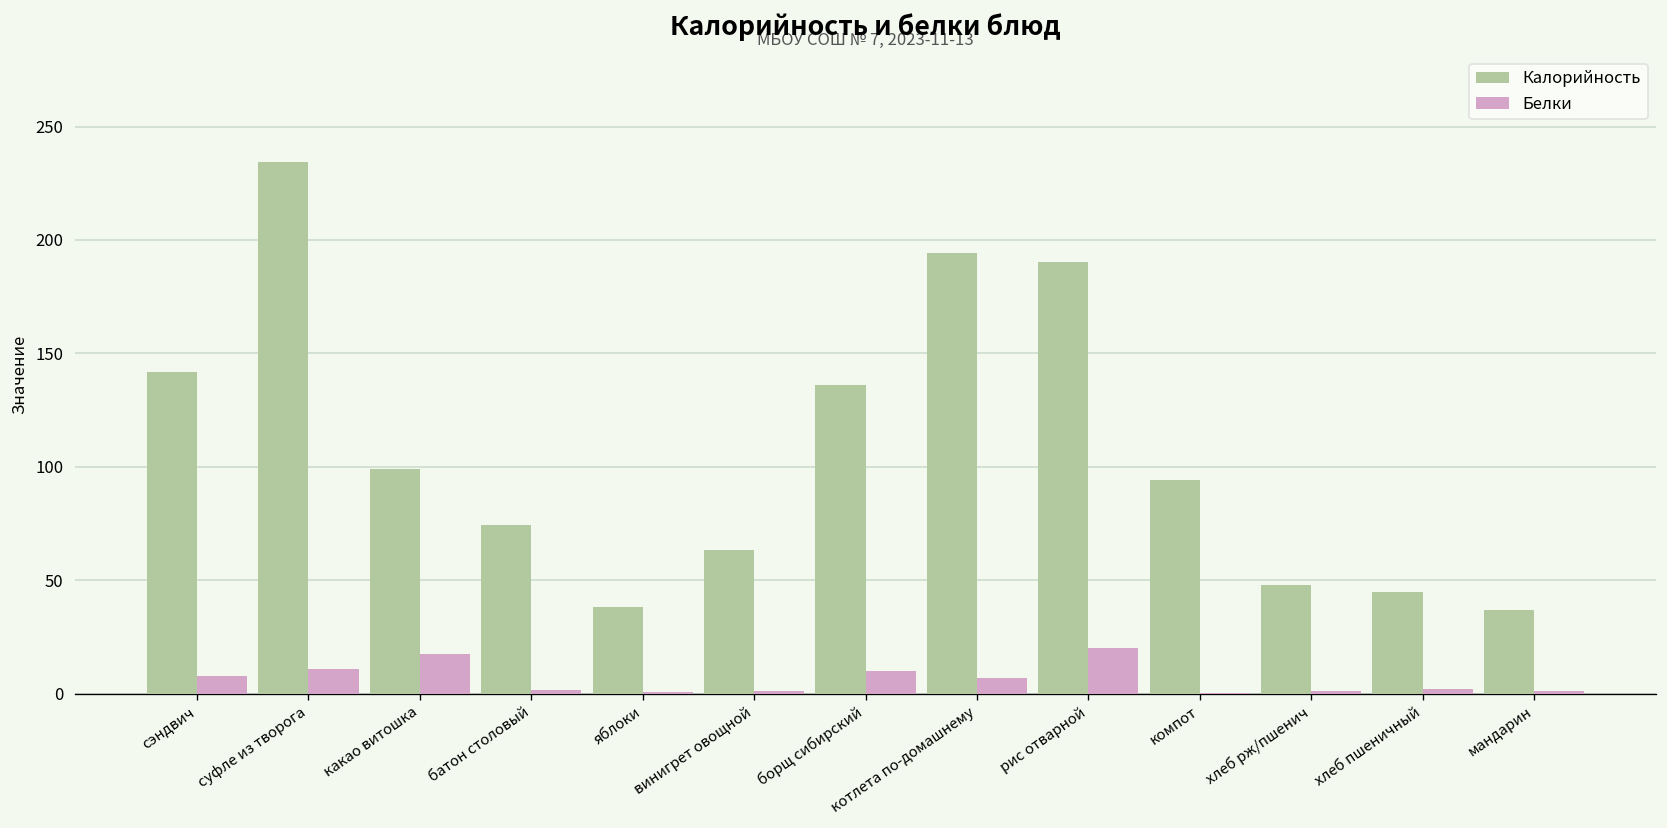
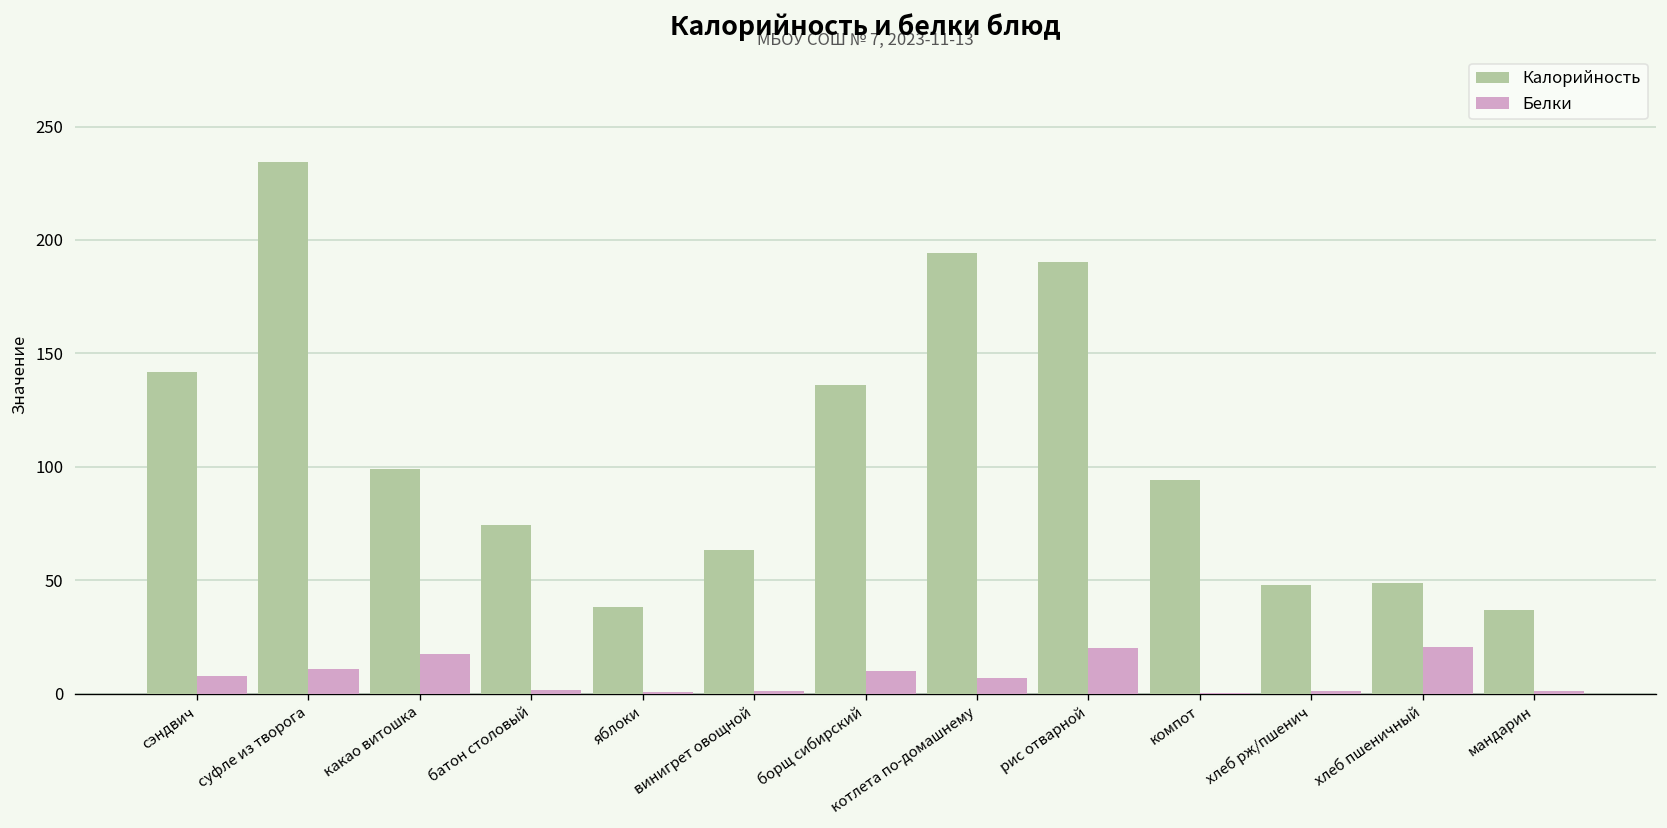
  {
    "Калорийность": {
      "сэндвич": 142,
      "суфле из творога": 235,
      "какао витошка": 99,
      "батон столовый": 74,
      "яблоки": 38,
      "винигрет овощной": 64,
      "борщ сибирский": 136,
      "котлета по-домашнему": 194,
      "рис отварной": 190,
      "компот": 94,
      "хлеб рж/пшенич": 48,
-     "хлеб пшеничный": 45,
+     "хлеб пшеничный": 49,
      "мандарин": 37
    },
    "Белки": {
      "сэндвич": 8,
      "суфле из творога": 11,
      "какао витошка": 18,
      "батон столовый": 2,
      "борщ сибирский": 10,
      "котлета по-домашнему": 7,
      "рис отварной": 20,
-     "хлеб пшеничный": 2
+     "хлеб пшеничный": 21
    }
  }
